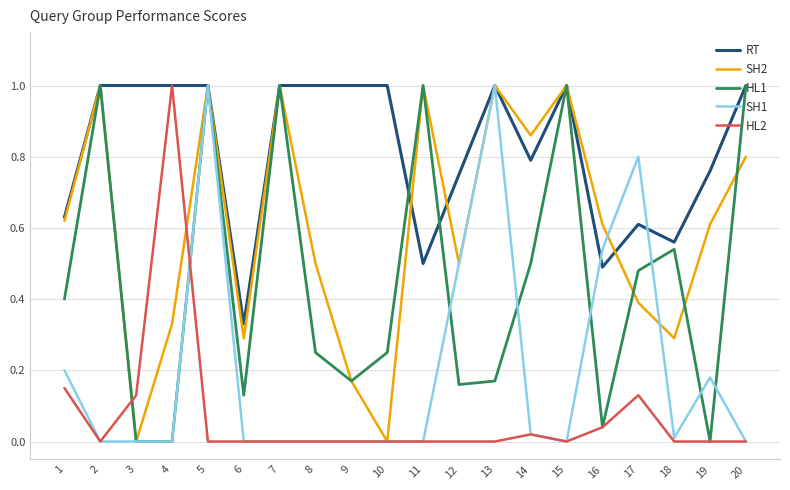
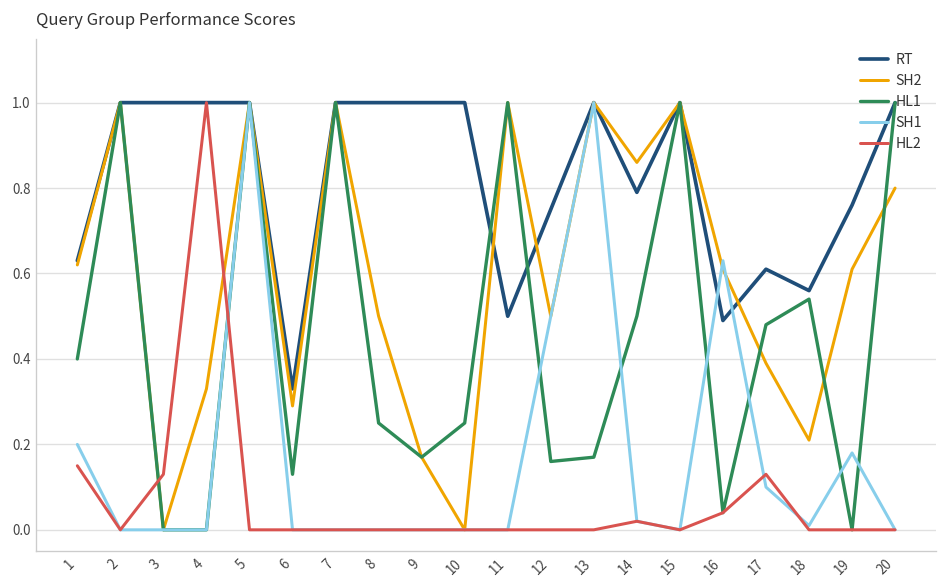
  {
    "RT": {
      "1": 0.63,
      "3": 1.00,
      "6": 0.33,
      "8": 1.00,
      "9": 1.00,
      "10": 1.00,
      "11": 0.50,
      "12": 0.75,
      "14": 0.79,
      "16": 0.49,
      "17": 0.61,
      "18": 0.56,
      "19": 0.76
    },
    "SH2": {
      "1": 0.62,
      "4": 0.33,
      "6": 0.29,
      "8": 0.50,
      "14": 0.86,
      "16": 0.61,
      "17": 0.39,
-     "18": 0.29,
+     "18": 0.21,
      "19": 0.61,
      "20": 0.80
    },
    "HL1": {
      "1": 0.40,
      "6": 0.13,
      "8": 0.25,
      "10": 0.25,
      "12": 0.16,
      "13": 0.17,
      "14": 0.50,
      "17": 0.48,
      "18": 0.54
    },
    "SH1": {
      "1": 0.20,
-     "16": 0.54,
-     "17": 0.8,
+     "16": 0.63,
+     "17": 0.1,
      "18": 0.01,
      "19": 0.18
    },
    "HL2": {
      "1": 0.15,
      "3": 0.13,
      "5": 0.00,
      "12": 0.00,
      "13": 0.00,
      "17": 0.13,
      "18": 0.00
    }
  }
